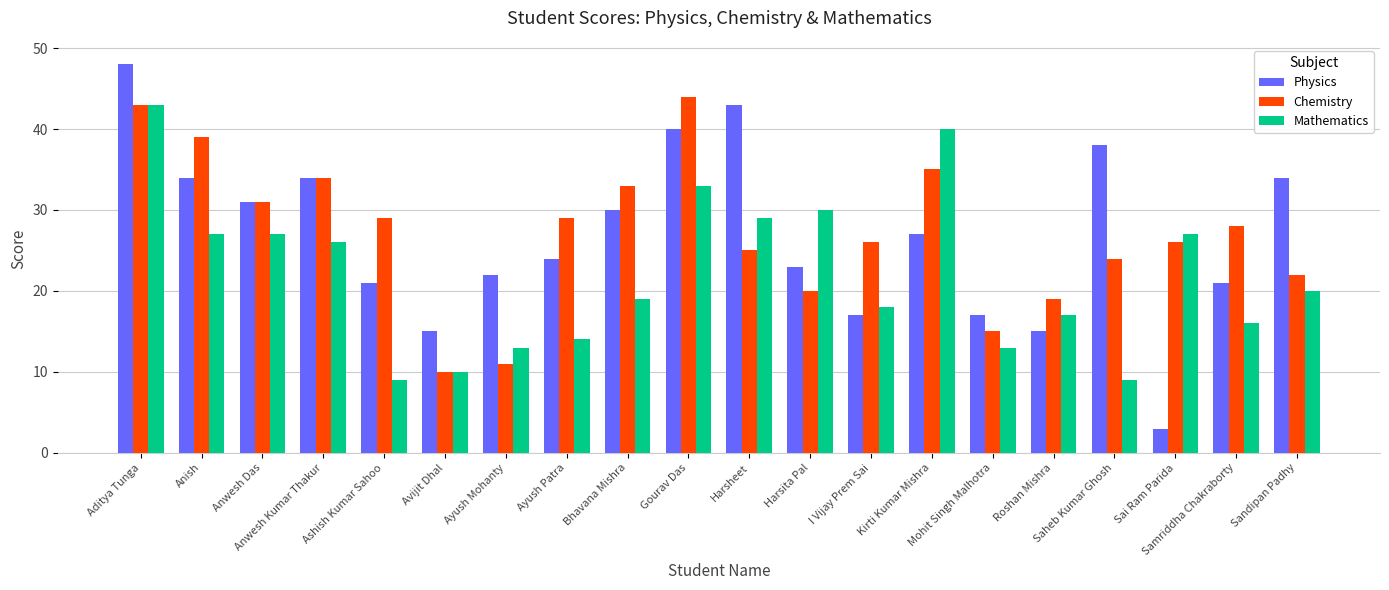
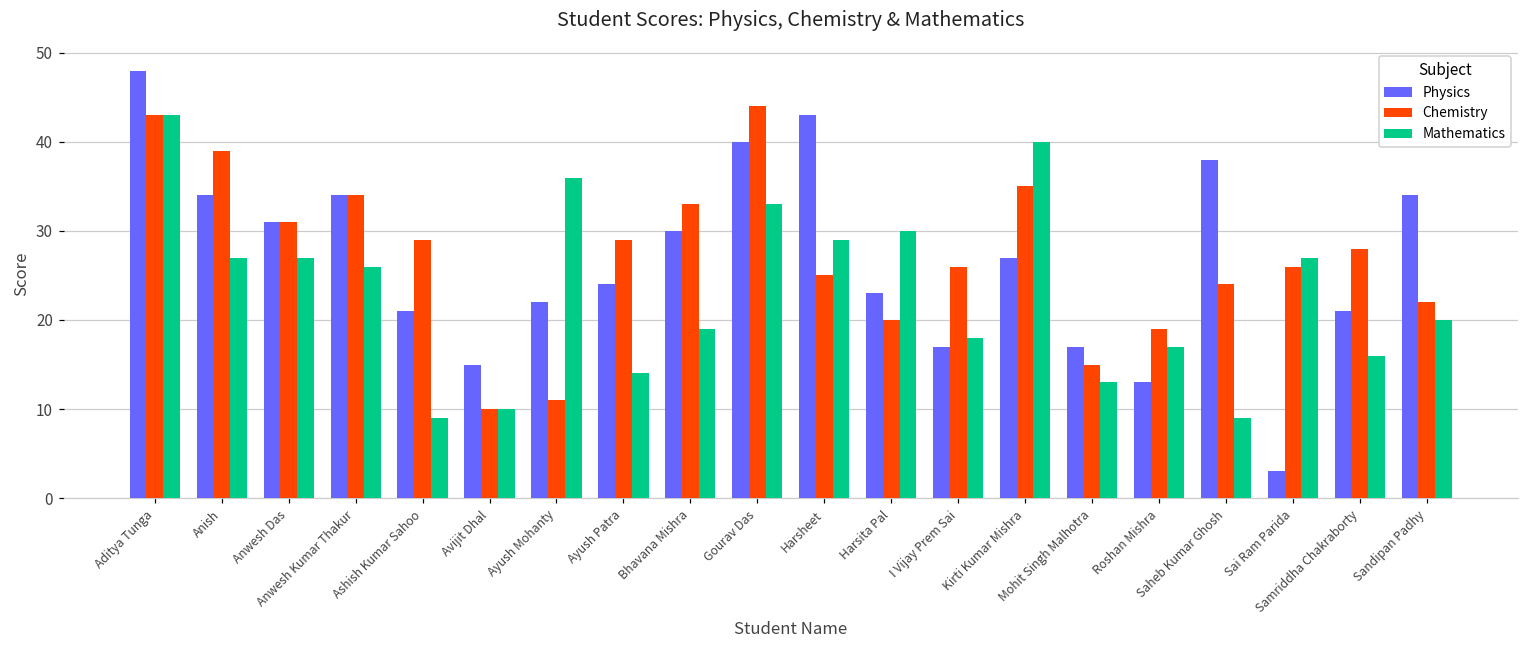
  {
    "Physics": {
      "Aditya Tunga": 48,
      "Anish": 34,
      "Anwesh Das": 31,
      "Anwesh Kumar Thakur": 34,
      "Ashish Kumar Sahoo": 21,
      "Avijit Dhal": 15,
      "Ayush Mohanty": 22,
      "Ayush Patra": 24,
      "Bhavana Mishra": 30,
      "Gourav Das": 40,
      "Harsheet": 43,
      "Harsita Pal": 23,
      "I Vijay Prem Sai": 17,
      "Kirti Kumar Mishra": 27,
      "Mohit Singh Malhotra": 17,
-     "Roshan Mishra": 15,
+     "Roshan Mishra": 13,
      "Saheb Kumar Ghosh": 38,
      "Sai Ram Parida": 3,
      "Samriddha Chakraborty": 21,
      "Sandipan Padhy": 34
    },
    "Chemistry": {
      "Aditya Tunga": 43,
      "Anish": 39,
      "Anwesh Das": 31,
      "Anwesh Kumar Thakur": 34,
      "Ashish Kumar Sahoo": 29,
      "Avijit Dhal": 10,
      "Ayush Mohanty": 11,
      "Ayush Patra": 29,
      "Bhavana Mishra": 33,
      "Gourav Das": 44,
      "Harsheet": 25,
      "Harsita Pal": 20,
      "I Vijay Prem Sai": 26,
      "Kirti Kumar Mishra": 35,
      "Mohit Singh Malhotra": 15,
      "Roshan Mishra": 19,
      "Saheb Kumar Ghosh": 24,
      "Sai Ram Parida": 26,
      "Samriddha Chakraborty": 28,
      "Sandipan Padhy": 22
    },
    "Mathematics": {
      "Aditya Tunga": 43,
      "Anish": 27,
      "Anwesh Das": 27,
      "Anwesh Kumar Thakur": 26,
      "Ashish Kumar Sahoo": 9,
      "Avijit Dhal": 10,
-     "Ayush Mohanty": 13,
+     "Ayush Mohanty": 36,
      "Ayush Patra": 14,
      "Bhavana Mishra": 19,
      "Gourav Das": 33,
      "Harsheet": 29,
      "Harsita Pal": 30,
      "I Vijay Prem Sai": 18,
      "Kirti Kumar Mishra": 40,
      "Mohit Singh Malhotra": 13,
      "Roshan Mishra": 17,
      "Saheb Kumar Ghosh": 9,
      "Sai Ram Parida": 27,
      "Samriddha Chakraborty": 16,
      "Sandipan Padhy": 20
    }
  }
